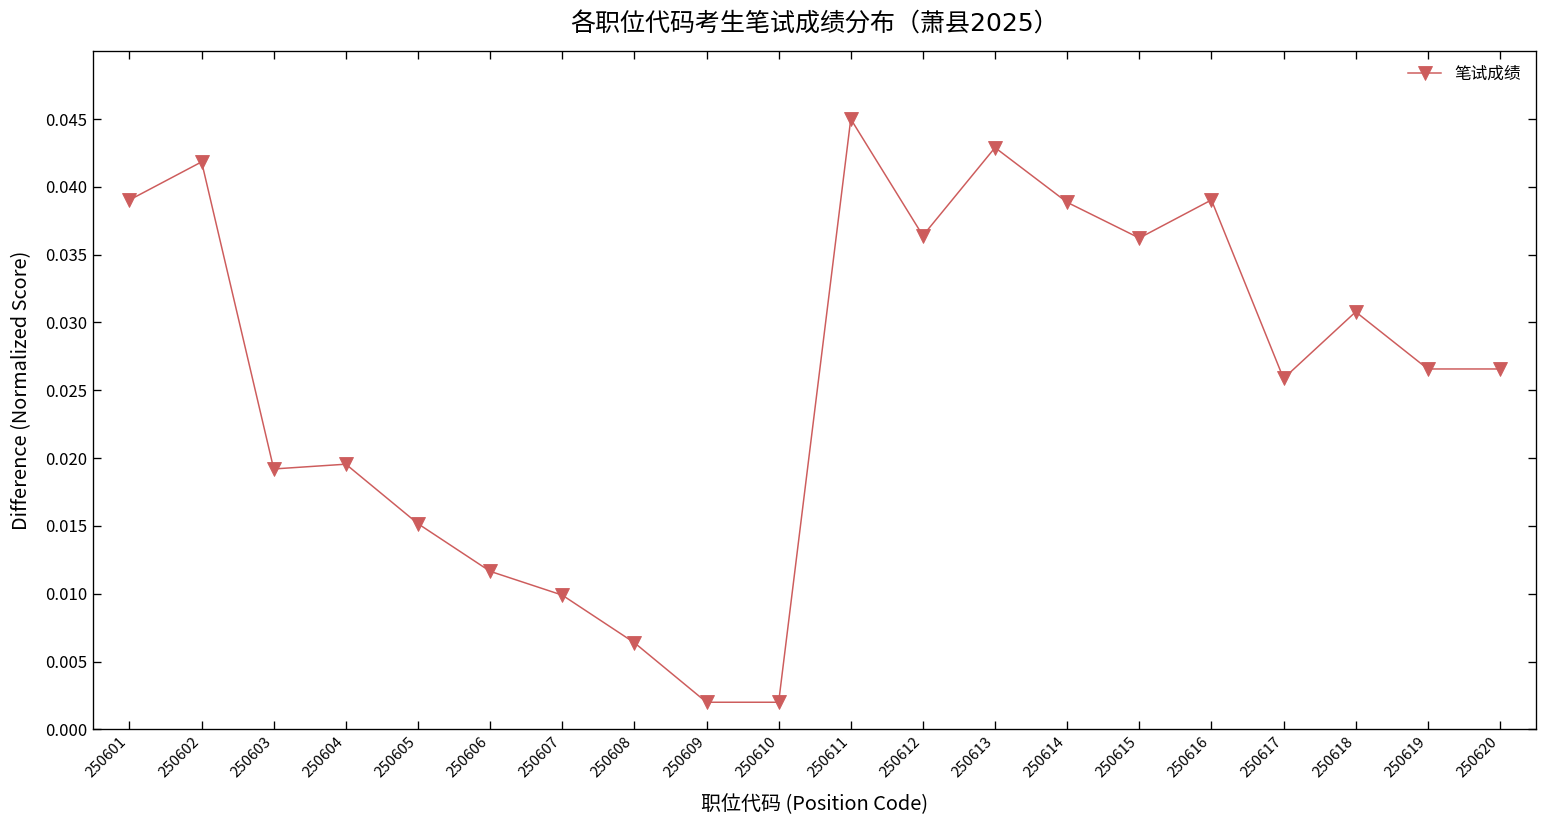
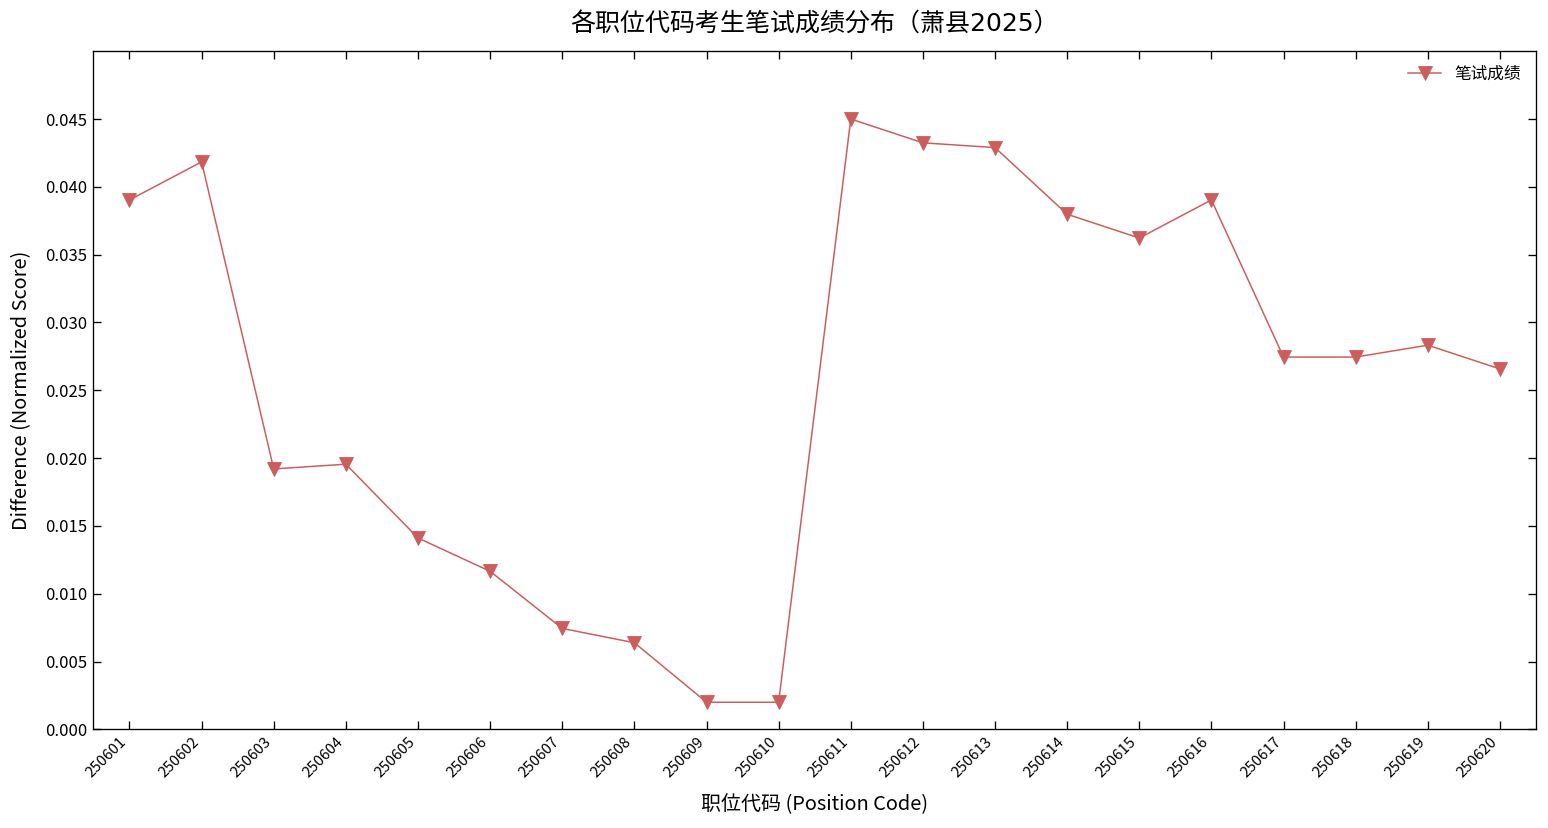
  {
    "250601": 0.0390,
    "250602": 0.0418,
    "250603": 0.0192,
    "250604": 0.0196,
-   "250605": 0.0152,
+   "250605": 0.0141,
    "250606": 0.0117,
-   "250607": 0.0099,
+   "250607": 0.0074,
    "250608": 0.0064,
    "250609": 0.0020,
    "250610": 0.0020,
    "250611": 0.0450,
-   "250612": 0.0364,
+   "250612": 0.0432,
    "250613": 0.0429,
-   "250614": 0.0389,
+   "250614": 0.0380,
    "250615": 0.0362,
    "250616": 0.0390,
-   "250617": 0.0259,
-   "250618": 0.0308,
-   "250619": 0.0266,
+   "250617": 0.0274,
+   "250618": 0.0274,
+   "250619": 0.0283,
    "250620": 0.0266
  }
